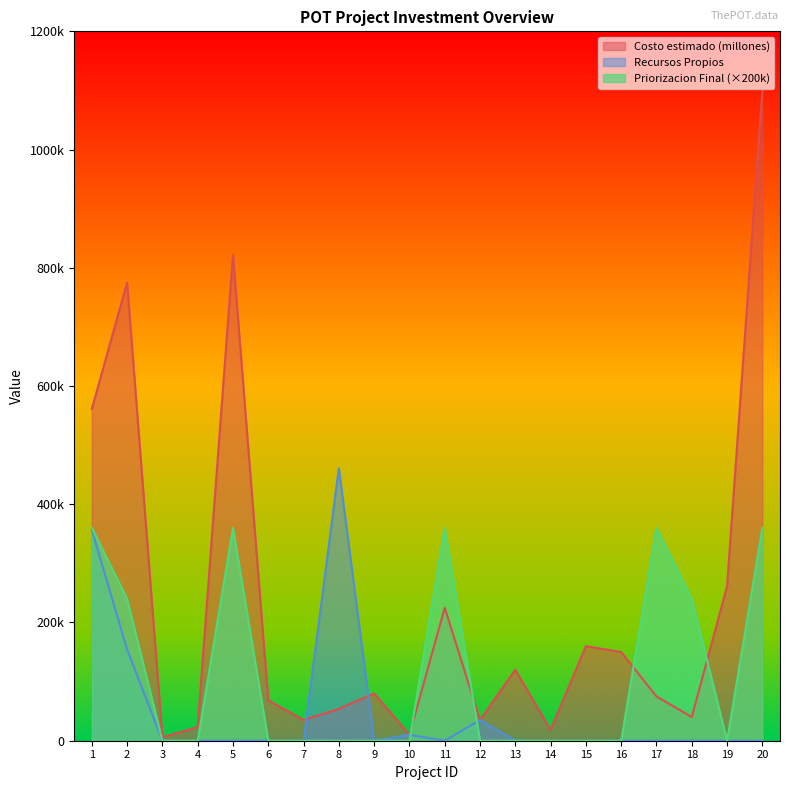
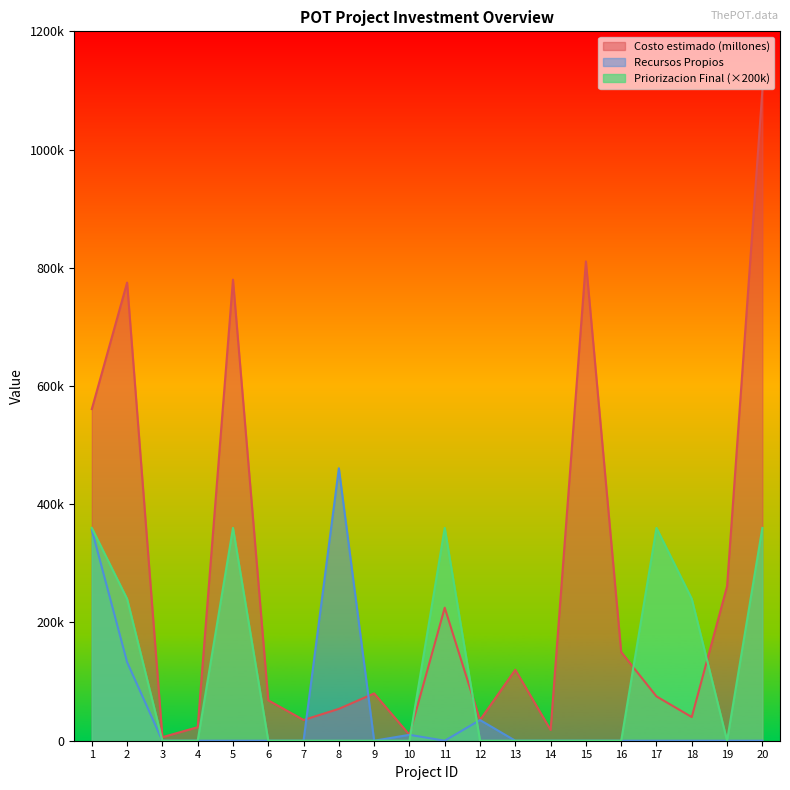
  {
    "Costo estimado (millones)": {
      "1": 560000,
      "2": 780000,
      "3": 10000,
      "4": 20000,
-     "5": 820000,
+     "5": 780000,
      "6": 70000,
      "7": 40000,
      "8": 50000,
      "9": 80000,
      "11": 230000,
      "13": 120000,
      "14": 20000,
-     "15": 160000,
+     "15": 810000,
      "16": 150000,
      "17": 80000,
      "18": 40000,
      "19": 260000,
      "20": 1100000
    },
    "Recursos Propios": {
-     "2": 150000,
+     "2": 130000,
      "5": 0,
      "8": 460000,
      "11": 0,
      "17": 0,
      "18": 0,
      "20": 0
    },
    "Priorizacion Final (×200k)": {
      "2": 240000,
      "5": 360000,
      "8": 0,
      "10": 0,
      "11": 360000,
      "12": 0,
      "17": 360000,
      "18": 240000,
      "20": 360000
    }
  }
